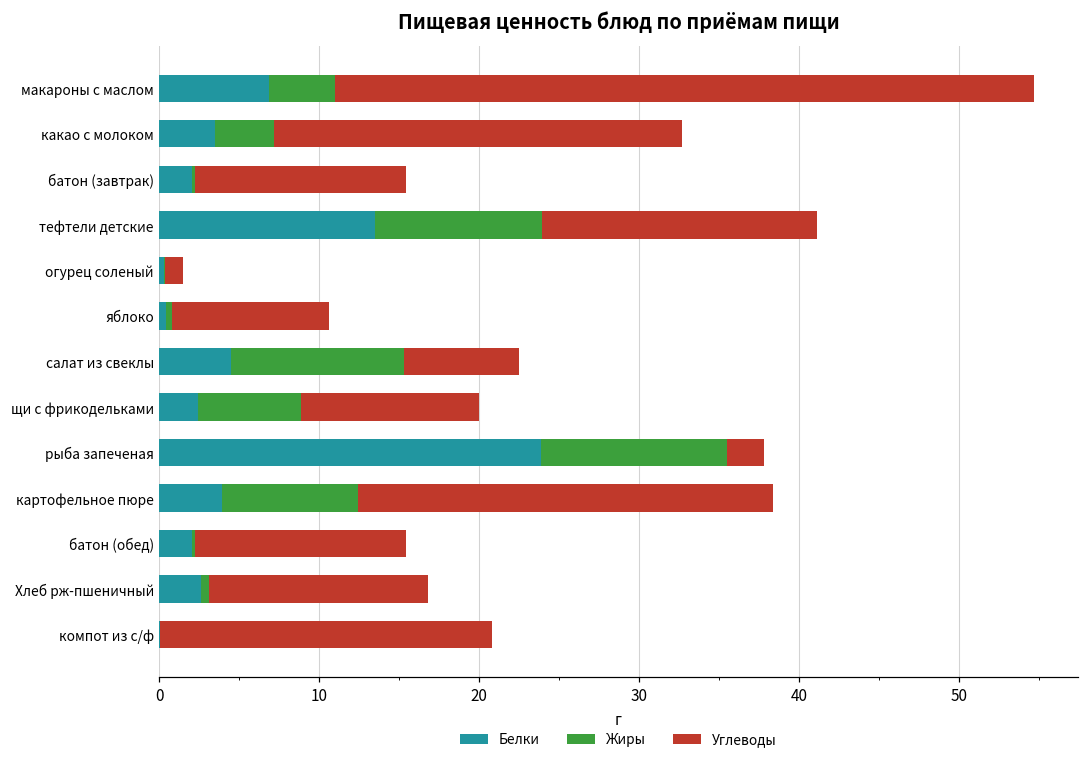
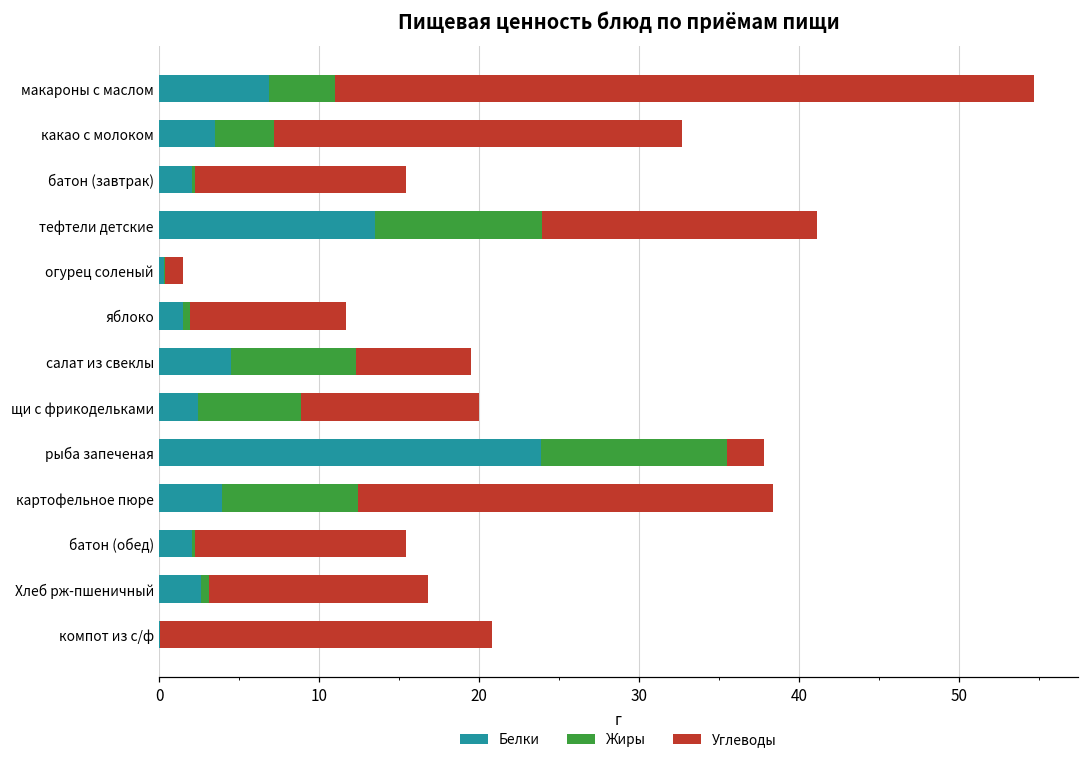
  {
    "Белки": {
      "макароны с маслом": 6.8,
      "какао с молоком": 3.5,
      "батон (завтрак)": 2.0,
      "тефтели детские": 13.5,
      "огурец соленый": 0.3,
-     "яблоко": 0.4,
+     "яблоко": 1.5,
      "салат из свеклы": 4.5,
      "щи с фрикодельками": 2.4,
      "рыба запеченая": 23.9,
      "картофельное пюре": 4.0,
      "батон (обед)": 2.0,
      "Хлеб рж-пшеничный": 2.6
    },
    "Жиры": {
      "макароны с маслом": 4.1,
      "какао с молоком": 3.7,
      "батон (завтрак)": 0.2,
      "тефтели детские": 10.5,
      "яблоко": 0.4,
-     "салат из свеклы": 10.8,
+     "салат из свеклы": 7.8,
      "щи с фрикодельками": 6.4,
      "рыба запеченая": 11.7,
      "картофельное пюре": 8.5,
      "батон (обед)": 0.2,
      "Хлеб рж-пшеничный": 0.5
    },
    "Углеводы": {
      "макароны с маслом": 43.7,
      "какао с молоком": 25.5,
      "батон (завтрак)": 13.2,
      "тефтели детские": 17.2,
      "огурец соленый": 1.1,
      "яблоко": 9.8,
      "салат из свеклы": 7.2,
      "щи с фрикодельками": 11.1,
      "рыба запеченая": 2.3,
      "картофельное пюре": 26.0,
      "батон (обед)": 13.2,
      "Хлеб рж-пшеничный": 13.7,
      "компот из с/ф": 20.7
    }
  }
